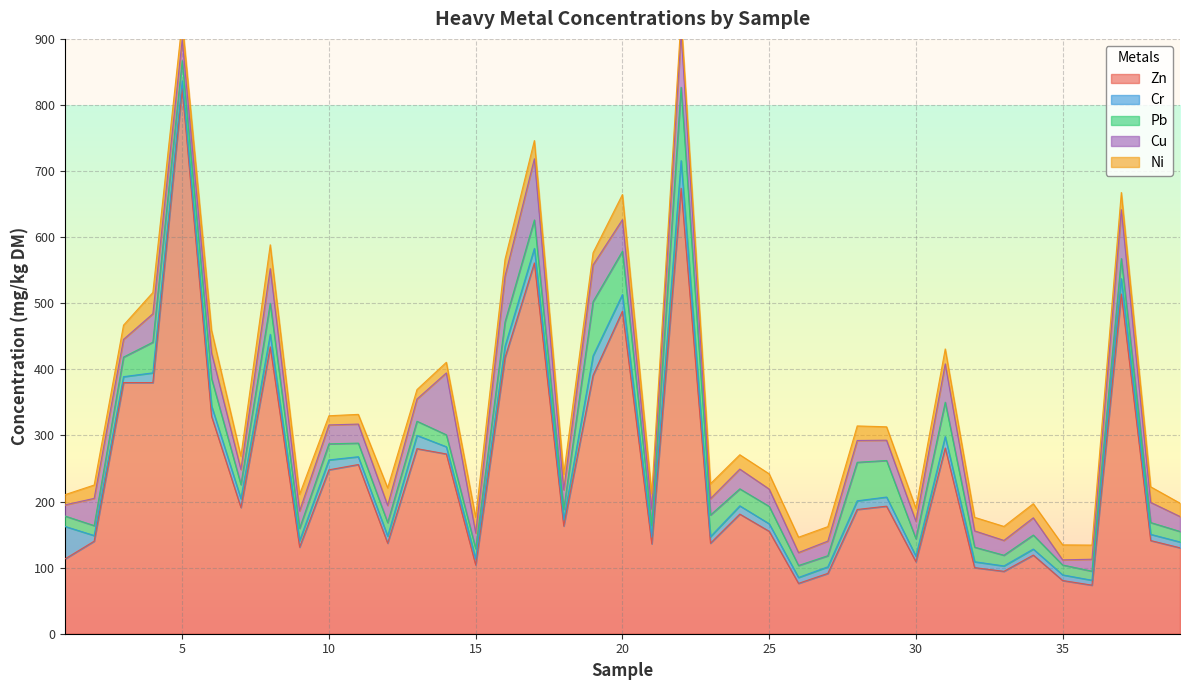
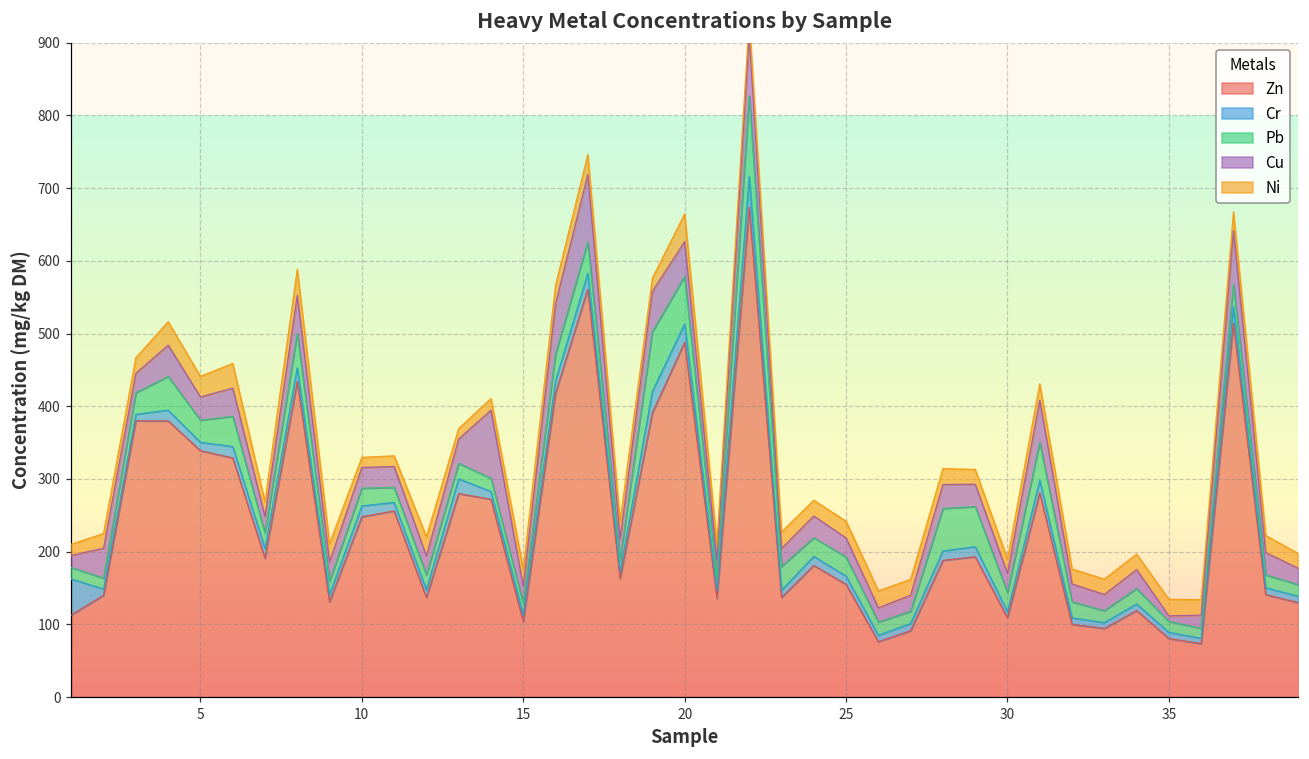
  {
    "Zn": {
-     "5": 830,
+     "5": 340,
      "10": 250,
      "15": 100,
      "20": 490,
      "25": 160,
      "30": 110,
      "35": 80
    },
    "Cr": {
      "5": 10,
      "10": 20,
      "15": 10,
      "20": 30,
      "25": 10,
      "30": 10,
      "35": 10
    },
    "Pb": {
      "5": 30,
      "10": 20,
      "15": 20,
      "20": 70,
      "25": 30,
      "30": 30,
      "35": 20
    },
    "Cu": {
      "5": 30,
      "10": 30,
      "15": 20,
      "20": 50,
      "25": 30,
      "30": 30,
      "35": 10
    },
    "Ni": {
      "10": 10,
      "15": 20,
      "20": 40,
      "25": 20,
      "30": 20,
      "35": 20
    }
  }
